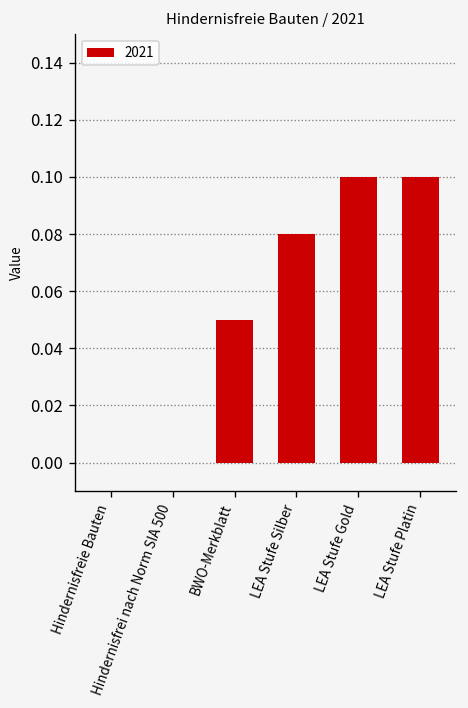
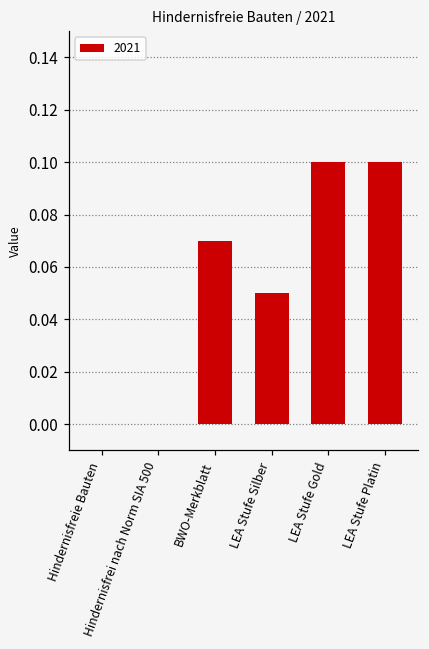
  {
    "Hindernisfreie Bauten": 0.00,
    "Hindernisfrei nach Norm SIA 500": 0.00,
-   "BWO-Merkblatt": 0.05,
-   "LEA Stufe Silber": 0.08,
+   "BWO-Merkblatt": 0.07,
+   "LEA Stufe Silber": 0.05,
    "LEA Stufe Gold": 0.10,
    "LEA Stufe Platin": 0.10
  }
